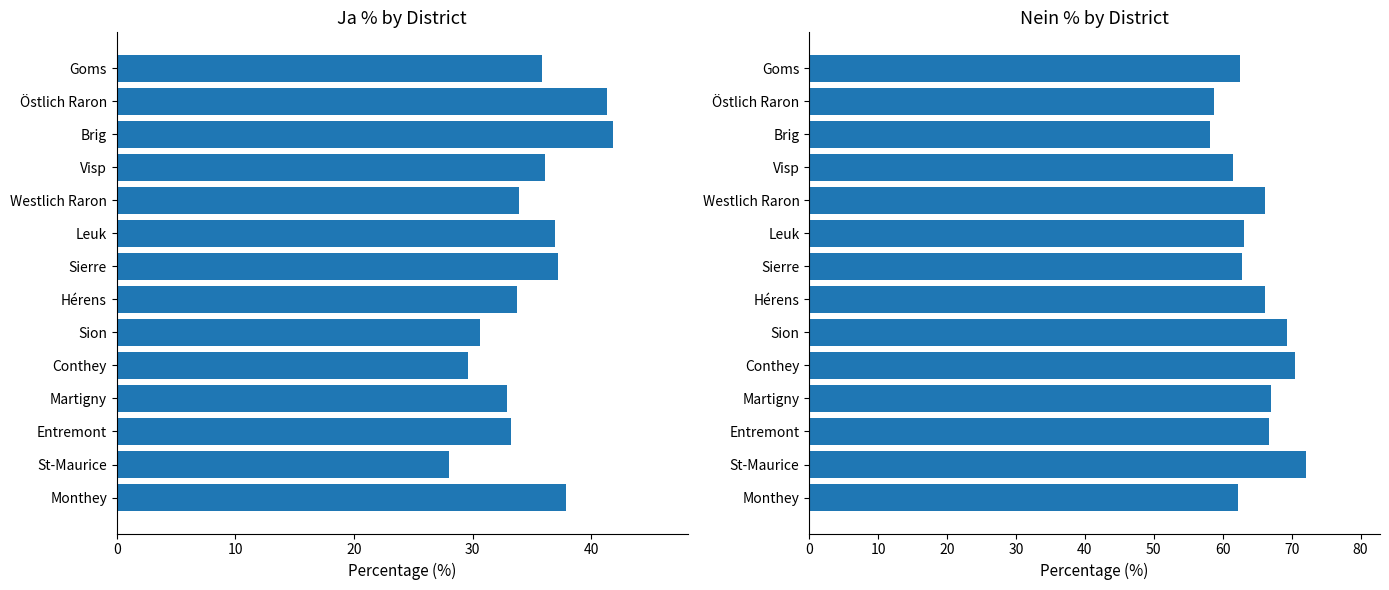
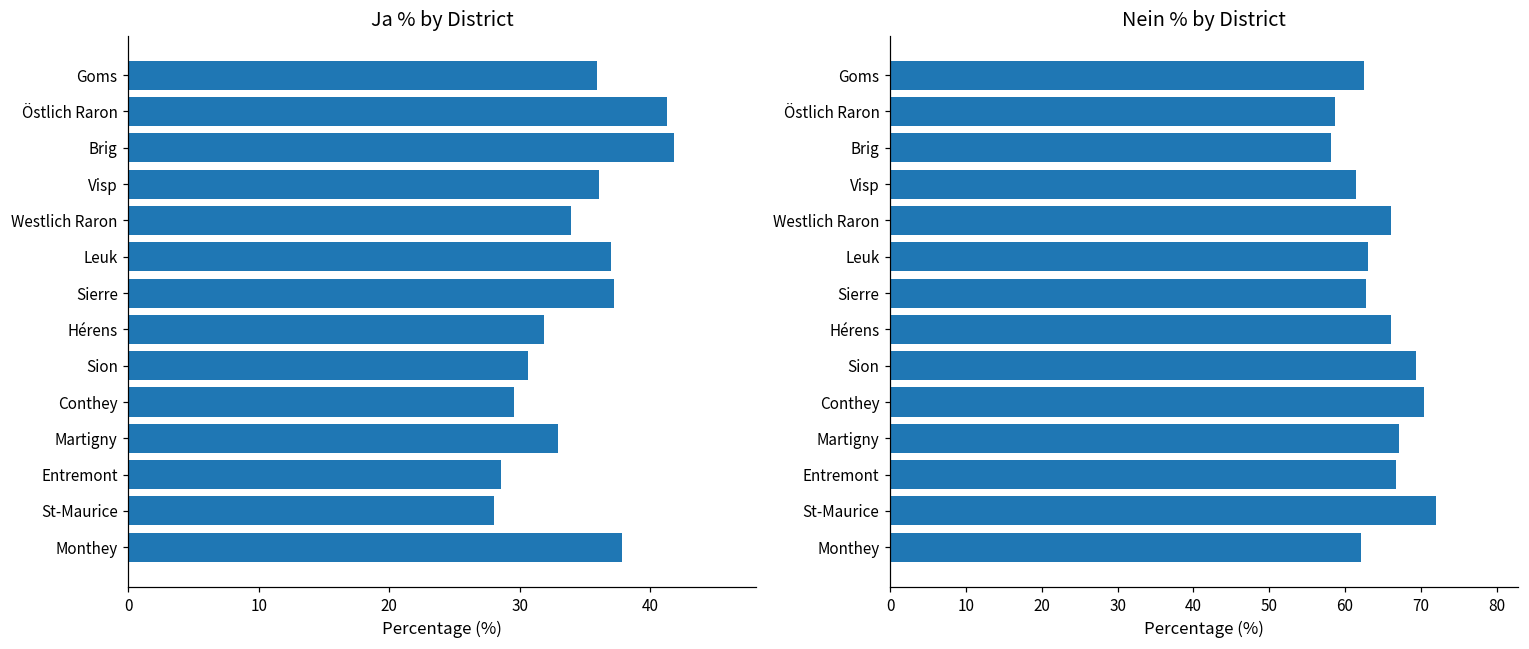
  {
    "Ja % by District": {
      "Goms": 35.9,
      "Östlich Raron": 41.3,
      "Brig": 41.9,
      "Visp": 36.1,
      "Westlich Raron": 33.9,
      "Leuk": 37.0,
      "Sierre": 37.2,
-     "Hérens": 33.8,
+     "Hérens": 31.9,
      "Sion": 30.7,
      "Conthey": 29.6,
      "Martigny": 33.0,
-     "Entremont": 33.2,
+     "Entremont": 28.5,
      "St-Maurice": 28.0,
      "Monthey": 37.9
    },
    "Nein % by District": {
      "Goms": 63,
      "Östlich Raron": 59,
      "Brig": 58,
      "Visp": 62,
      "Westlich Raron": 66,
      "Leuk": 63,
      "Sierre": 63,
      "Hérens": 66,
      "Sion": 69,
      "Conthey": 70,
      "Martigny": 67,
      "Entremont": 67,
      "St-Maurice": 72,
      "Monthey": 62
    }
  }
